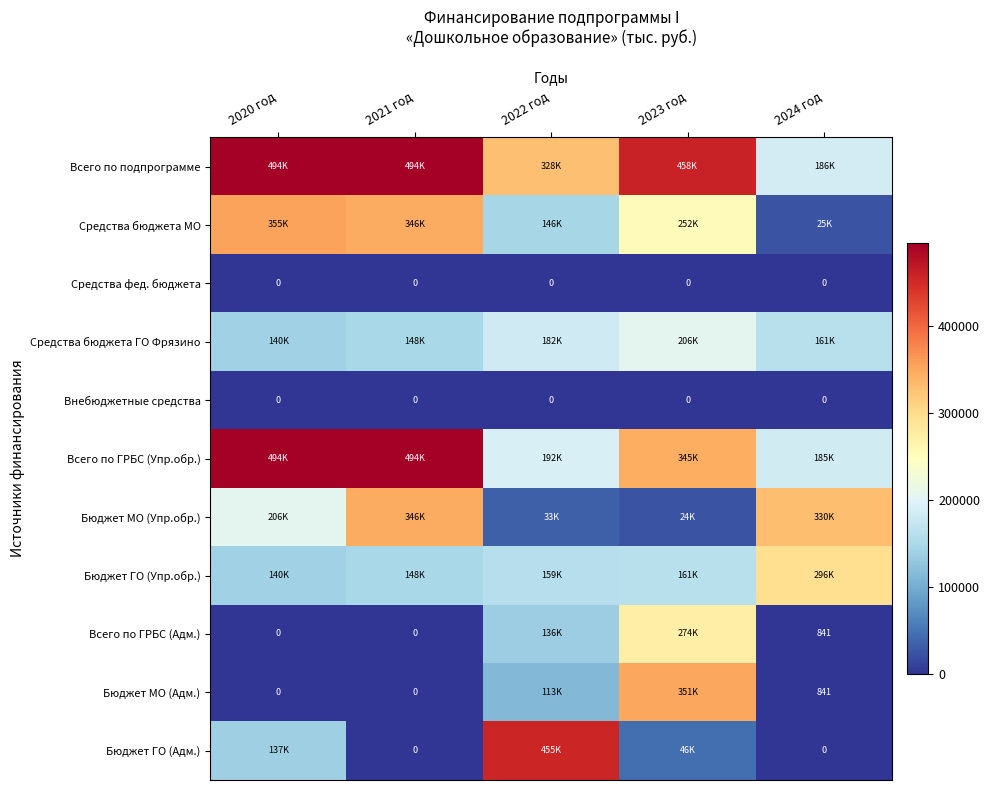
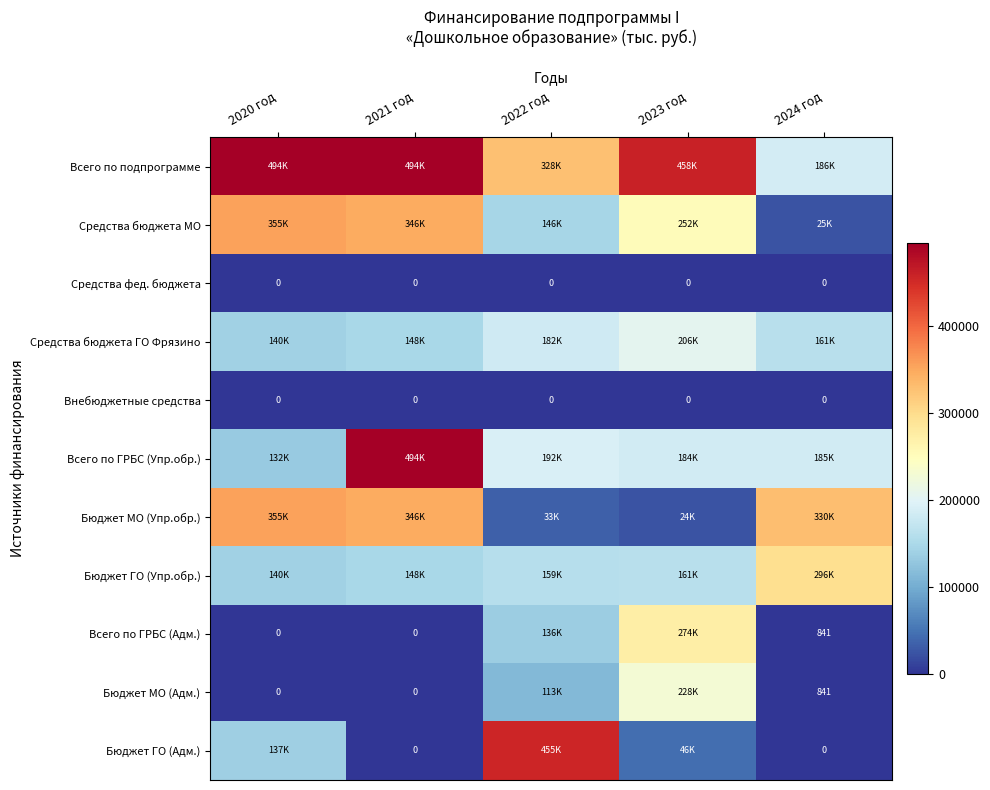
  {
    "Всего по подпрограмме": {
      "2020 год": "494K",
      "2021 год": "494K",
      "2022 год": "328K",
      "2023 год": "458K",
      "2024 год": "186K"
    },
    "Средства бюджета МО": {
      "2020 год": "355K",
      "2021 год": "346K",
      "2022 год": "146K",
      "2023 год": "252K",
      "2024 год": "25K"
    },
    "Средства фед. бюджета": {
      "2020 год": "0",
      "2021 год": "0",
      "2022 год": "0",
      "2023 год": "0",
      "2024 год": "0"
    },
    "Средства бюджета ГО Фрязино": {
      "2020 год": "140K",
      "2021 год": "148K",
      "2022 год": "182K",
      "2023 год": "206K",
      "2024 год": "161K"
    },
    "Внебюджетные средства": {
      "2020 год": "0",
      "2021 год": "0",
      "2022 год": "0",
      "2023 год": "0",
      "2024 год": "0"
    },
    "Всего по ГРБС (Упр.обр.)": {
-     "2020 год": "494K",
+     "2020 год": "132K",
      "2021 год": "494K",
      "2022 год": "192K",
-     "2023 год": "345K",
+     "2023 год": "184K",
      "2024 год": "185K"
    },
    "Бюджет МО (Упр.обр.)": {
-     "2020 год": "206K",
+     "2020 год": "355K",
      "2021 год": "346K",
      "2022 год": "33K",
      "2023 год": "24K",
      "2024 год": "330K"
    },
    "Бюджет ГО (Упр.обр.)": {
      "2020 год": "140K",
      "2021 год": "148K",
      "2022 год": "159K",
      "2023 год": "161K",
      "2024 год": "296K"
    },
    "Всего по ГРБС (Адм.)": {
      "2020 год": "0",
      "2021 год": "0",
      "2022 год": "136K",
      "2023 год": "274K",
      "2024 год": "841"
    },
    "Бюджет МО (Адм.)": {
      "2020 год": "0",
      "2021 год": "0",
      "2022 год": "113K",
-     "2023 год": "351K",
+     "2023 год": "228K",
      "2024 год": "841"
    },
    "Бюджет ГО (Адм.)": {
      "2020 год": "137K",
      "2021 год": "0",
      "2022 год": "455K",
      "2023 год": "46K",
      "2024 год": "0"
    }
  }
